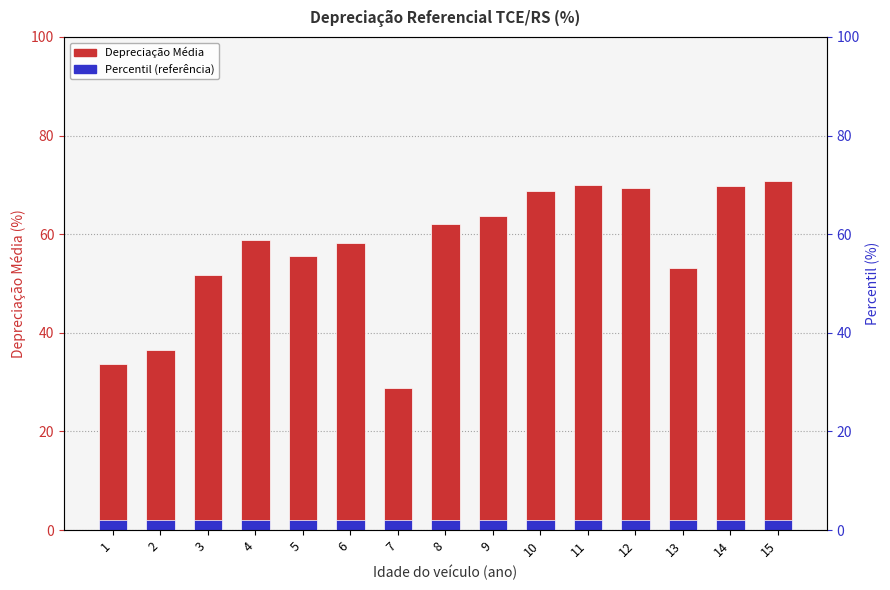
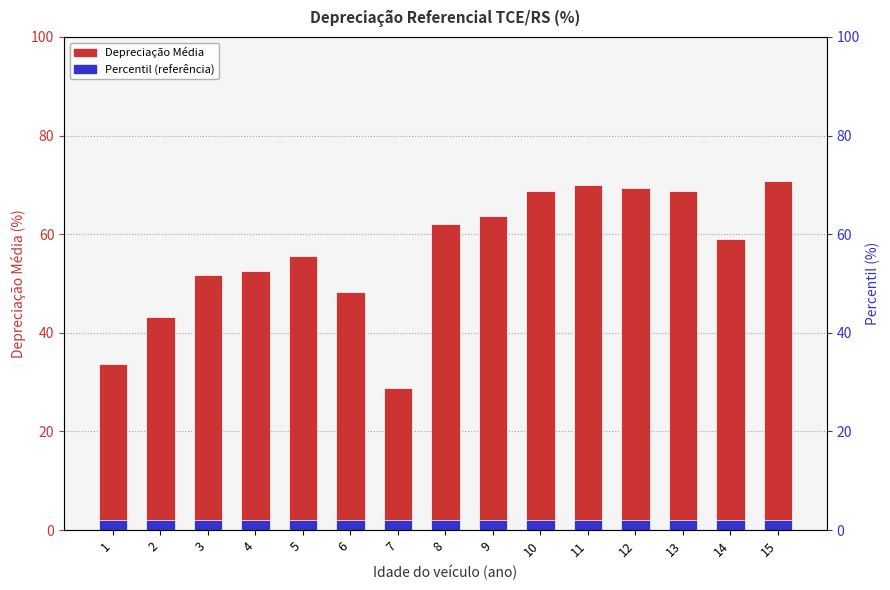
  {
    "Depreciação Média": {
      "1": 34,
-     "2": 37,
+     "2": 43,
      "3": 52,
-     "4": 59,
+     "4": 53,
      "5": 56,
-     "6": 58,
+     "6": 48,
      "7": 29,
      "8": 62,
      "9": 64,
      "10": 69,
      "11": 70,
      "12": 69,
-     "13": 53,
-     "14": 70,
+     "13": 69,
+     "14": 59,
      "15": 71
    }
  }
